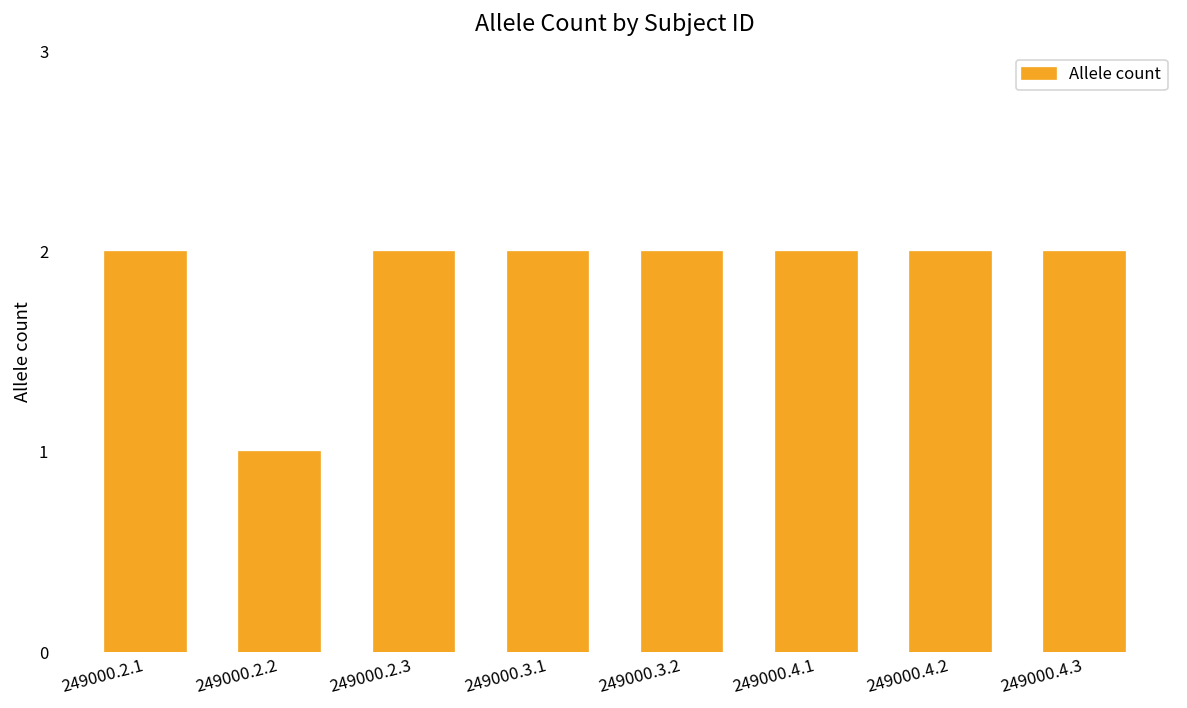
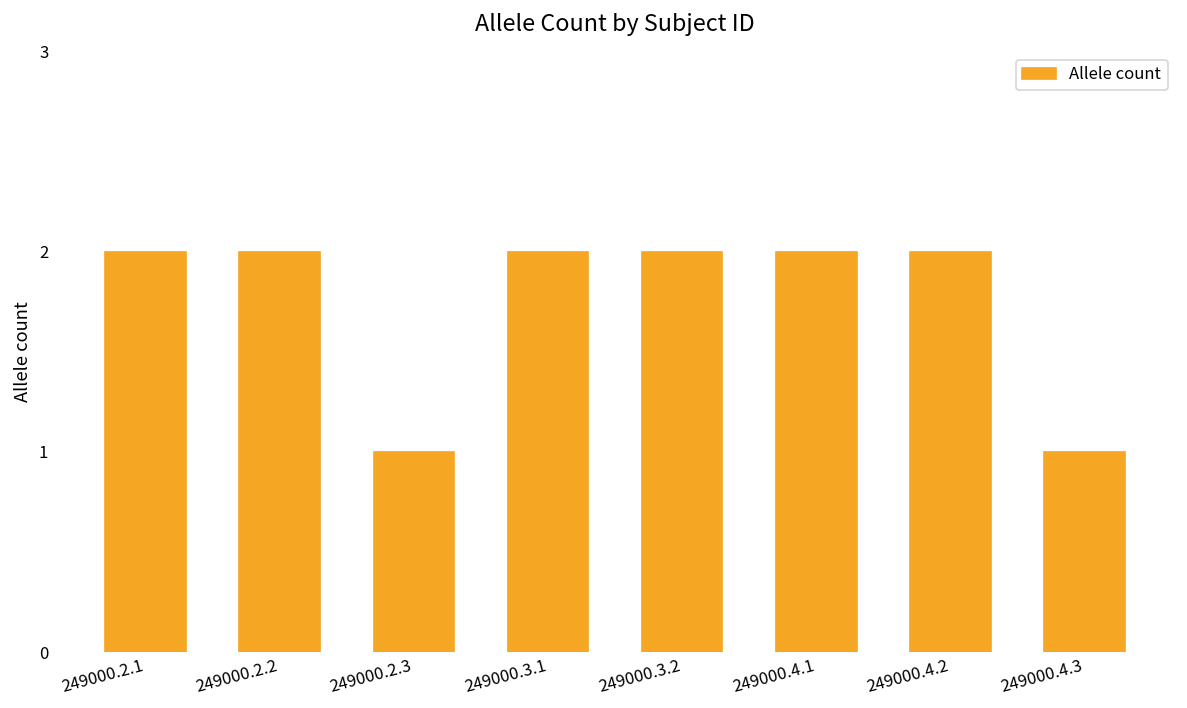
  {
    "249000.2.1": 2,
-   "249000.2.2": 1,
-   "249000.2.3": 2,
+   "249000.2.2": 2,
+   "249000.2.3": 1,
    "249000.3.1": 2,
    "249000.3.2": 2,
    "249000.4.1": 2,
    "249000.4.2": 2,
-   "249000.4.3": 2
+   "249000.4.3": 1
  }
